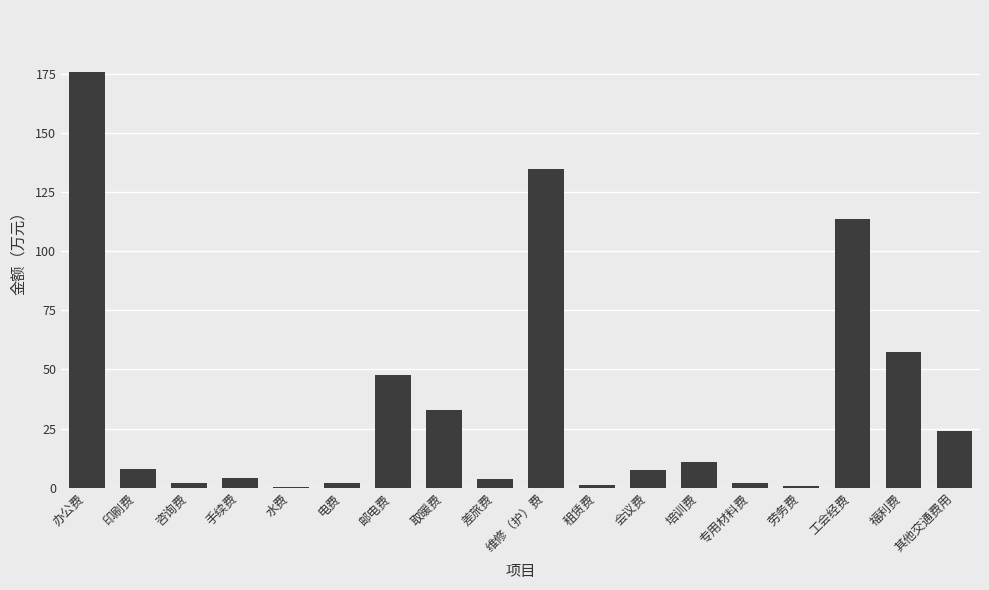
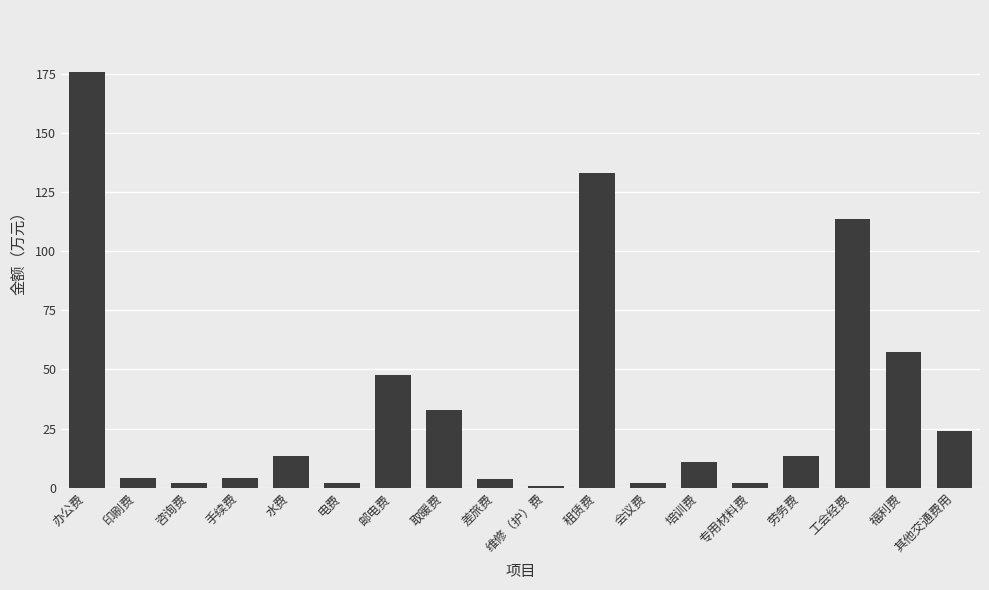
  {
    "办公费": 176,
-   "印刷费": 8,
+   "印刷费": 4,
    "咨询费": 2,
    "手续费": 4,
-   "水费": 0,
+   "水费": 13,
    "电费": 2,
    "邮电费": 48,
    "取暖费": 33,
    "差旅费": 4,
-   "维修（护）费": 135,
-   "租赁费": 1,
-   "会议费": 7,
+   "维修（护）费": 1,
+   "租赁费": 133,
+   "会议费": 2,
    "培训费": 11,
    "专用材料费": 2,
-   "劳务费": 1,
+   "劳务费": 14,
    "工会经费": 114,
    "福利费": 57,
    "其他交通费用": 24
  }
